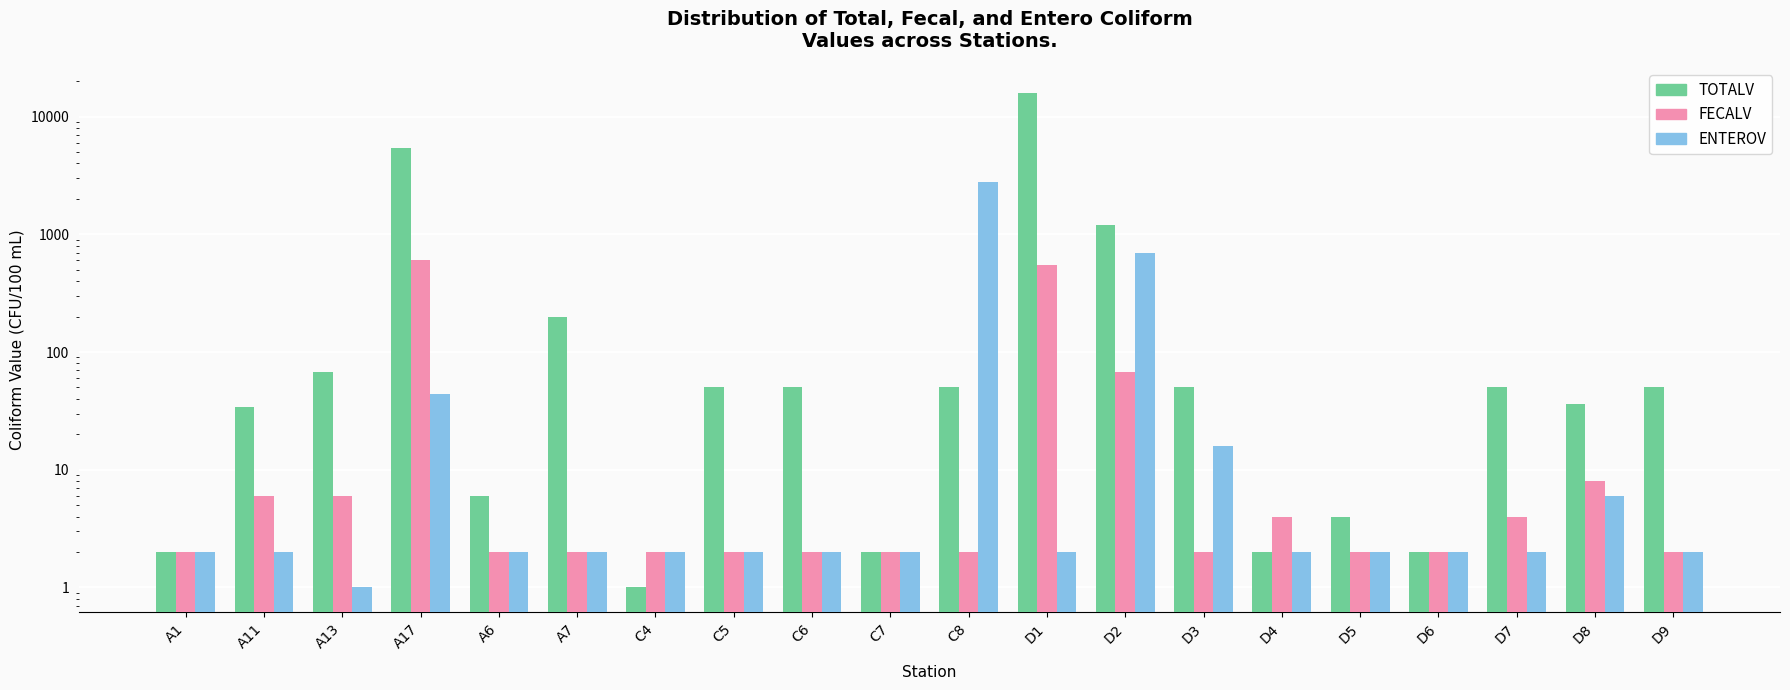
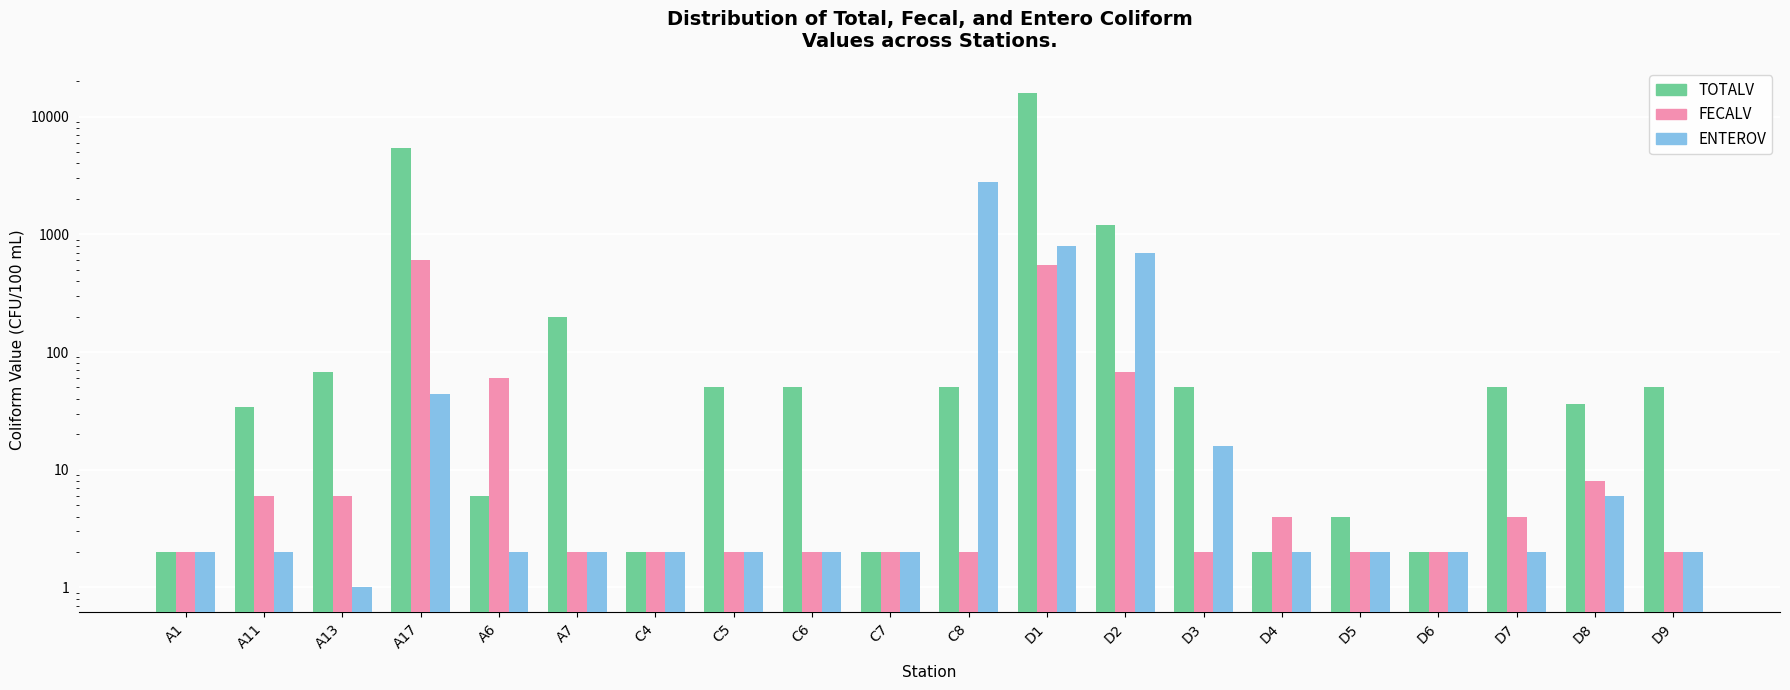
  {
    "TOTALV": {
      "A1": 2,
      "A11": 34,
      "A13": 70,
      "A17": 5000,
      "A6": 6,
      "A7": 200,
-     "C4": 1,
+     "C4": 2,
      "C5": 50,
      "C6": 50,
      "C7": 2,
      "C8": 50,
      "D1": 16000,
      "D2": 1200,
      "D3": 50,
      "D4": 2,
      "D5": 4,
      "D6": 2,
      "D7": 50,
      "D8": 36,
      "D9": 50
    },
    "FECALV": {
      "A1": 2,
      "A11": 6,
      "A13": 6,
      "A17": 600,
-     "A6": 2,
+     "A6": 60,
      "A7": 2,
      "C4": 2,
      "C5": 2,
      "C6": 2,
      "C7": 2,
      "C8": 2,
      "D1": 600,
      "D2": 70,
      "D3": 2,
      "D4": 4,
      "D5": 2,
      "D6": 2,
      "D7": 4,
      "D8": 8,
      "D9": 2
    },
    "ENTEROV": {
      "A1": 2,
      "A11": 2,
      "A13": 1,
      "A17": 44,
      "A6": 2,
      "A7": 2,
      "C4": 2,
      "C5": 2,
      "C6": 2,
      "C7": 2,
      "C8": 2800,
-     "D1": 2,
+     "D1": 800,
      "D2": 700,
      "D3": 16,
      "D4": 2,
      "D5": 2,
      "D6": 2,
      "D7": 2,
      "D8": 6,
      "D9": 2
    }
  }
